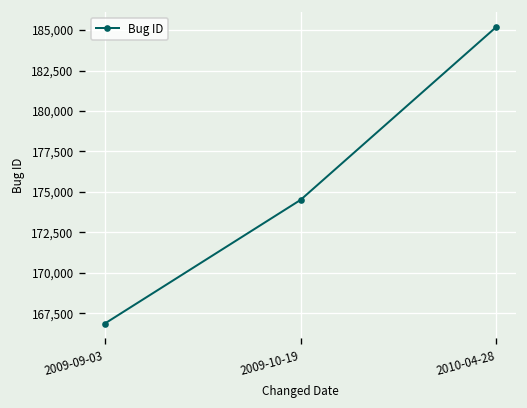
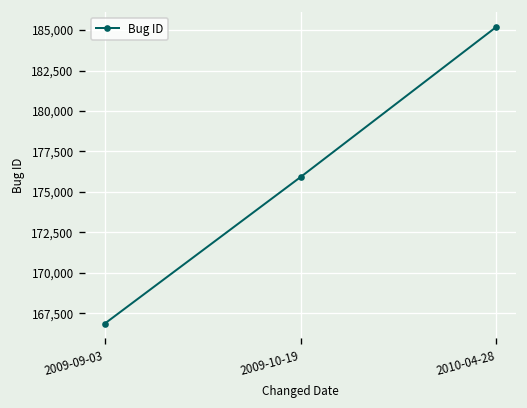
  {
    "2009-09-03": "166,900",
-   "2009-10-19": "174,500",
+   "2009-10-19": "175,900",
    "2010-04-28": "185,200"
  }
